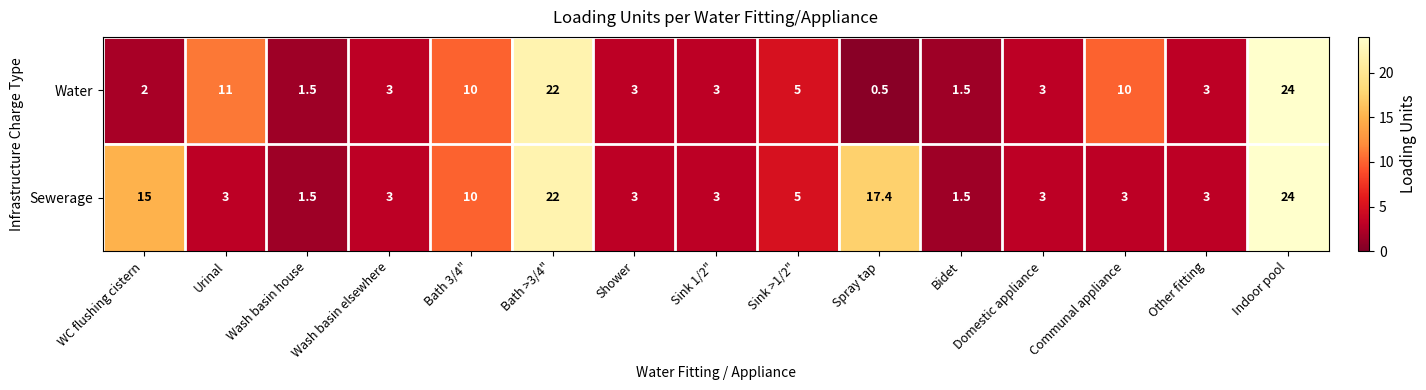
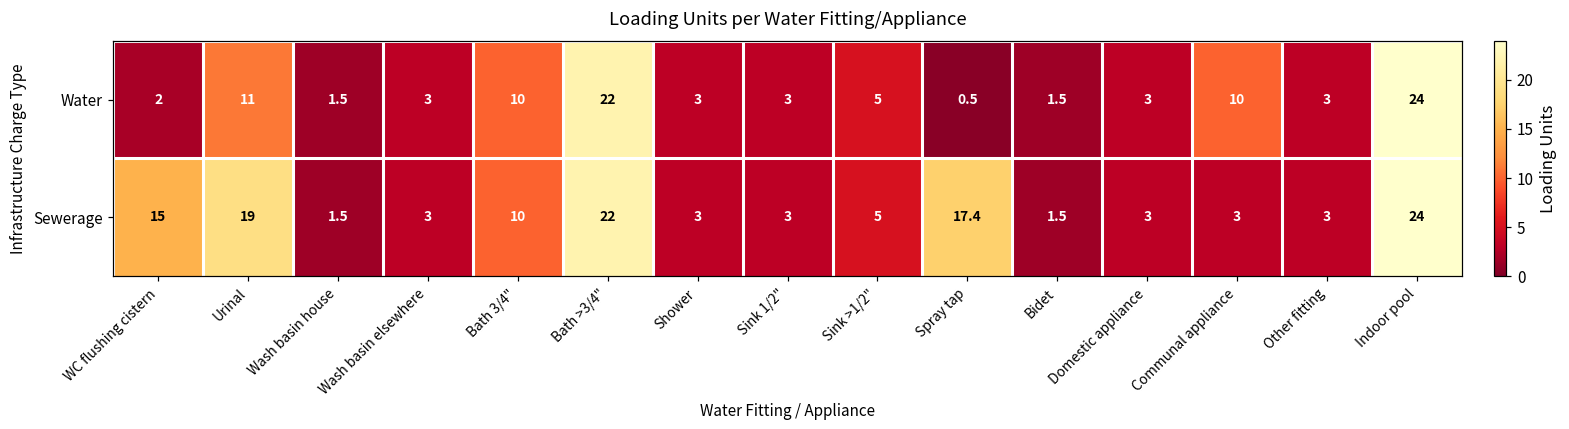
  {
    "Water": {
      "WC flushing cistern": 2,
      "Urinal": 11,
      "Wash basin house": 1.5,
      "Wash basin elsewhere": 3,
      "Bath 3/4\"": 10,
      "Bath >3/4\"": 22,
      "Shower": 3,
      "Sink 1/2\"": 3,
      "Sink >1/2\"": 5,
      "Spray tap": 0.5,
      "Bidet": 1.5,
      "Domestic appliance": 3,
      "Communal appliance": 10,
      "Other fitting": 3,
      "Indoor pool": 24
    },
    "Sewerage": {
      "WC flushing cistern": 15,
-     "Urinal": 3,
+     "Urinal": 19,
      "Wash basin house": 1.5,
      "Wash basin elsewhere": 3,
      "Bath 3/4\"": 10,
      "Bath >3/4\"": 22,
      "Shower": 3,
      "Sink 1/2\"": 3,
      "Sink >1/2\"": 5,
      "Spray tap": 17.4,
      "Bidet": 1.5,
      "Domestic appliance": 3,
      "Communal appliance": 3,
      "Other fitting": 3,
      "Indoor pool": 24
    }
  }
